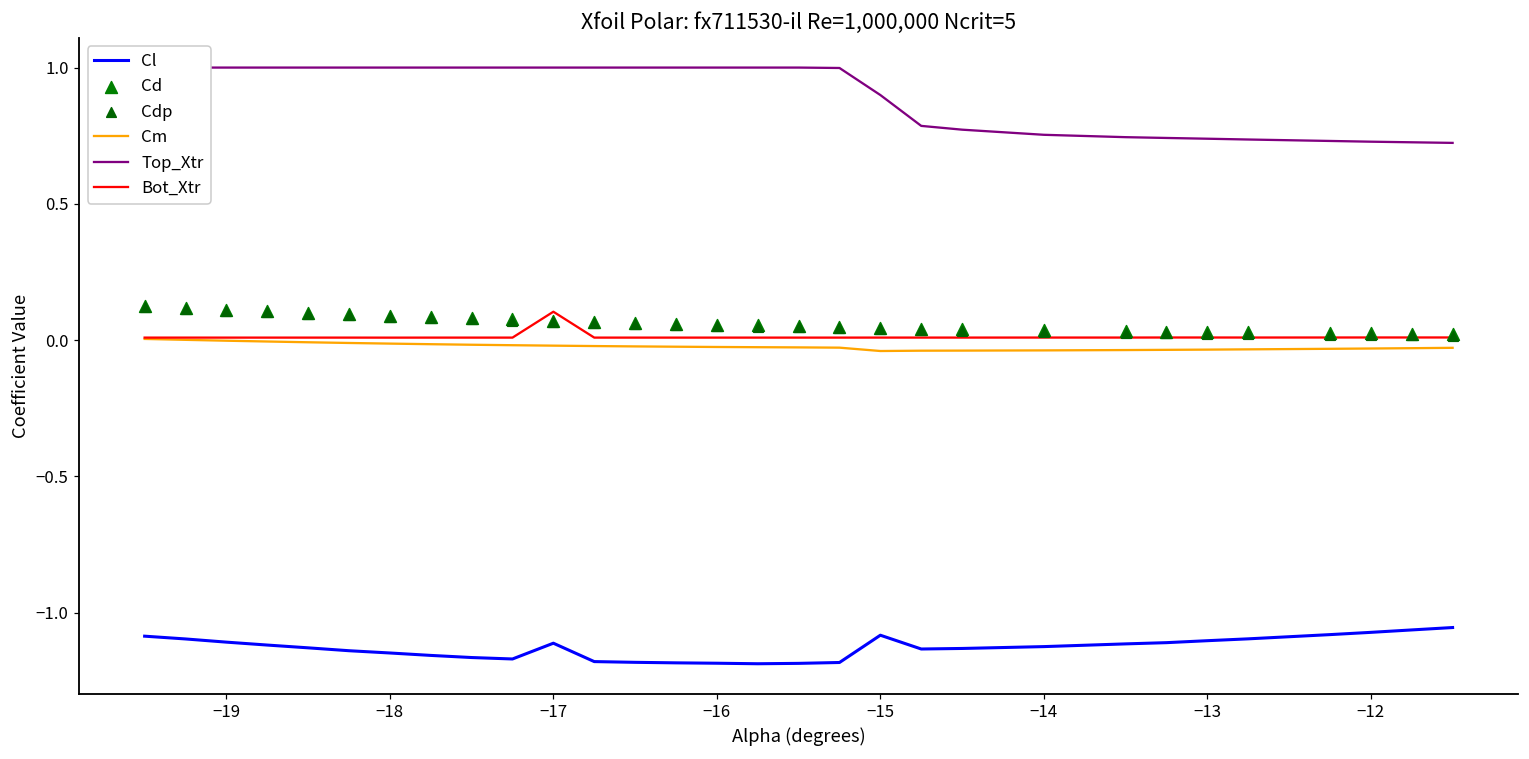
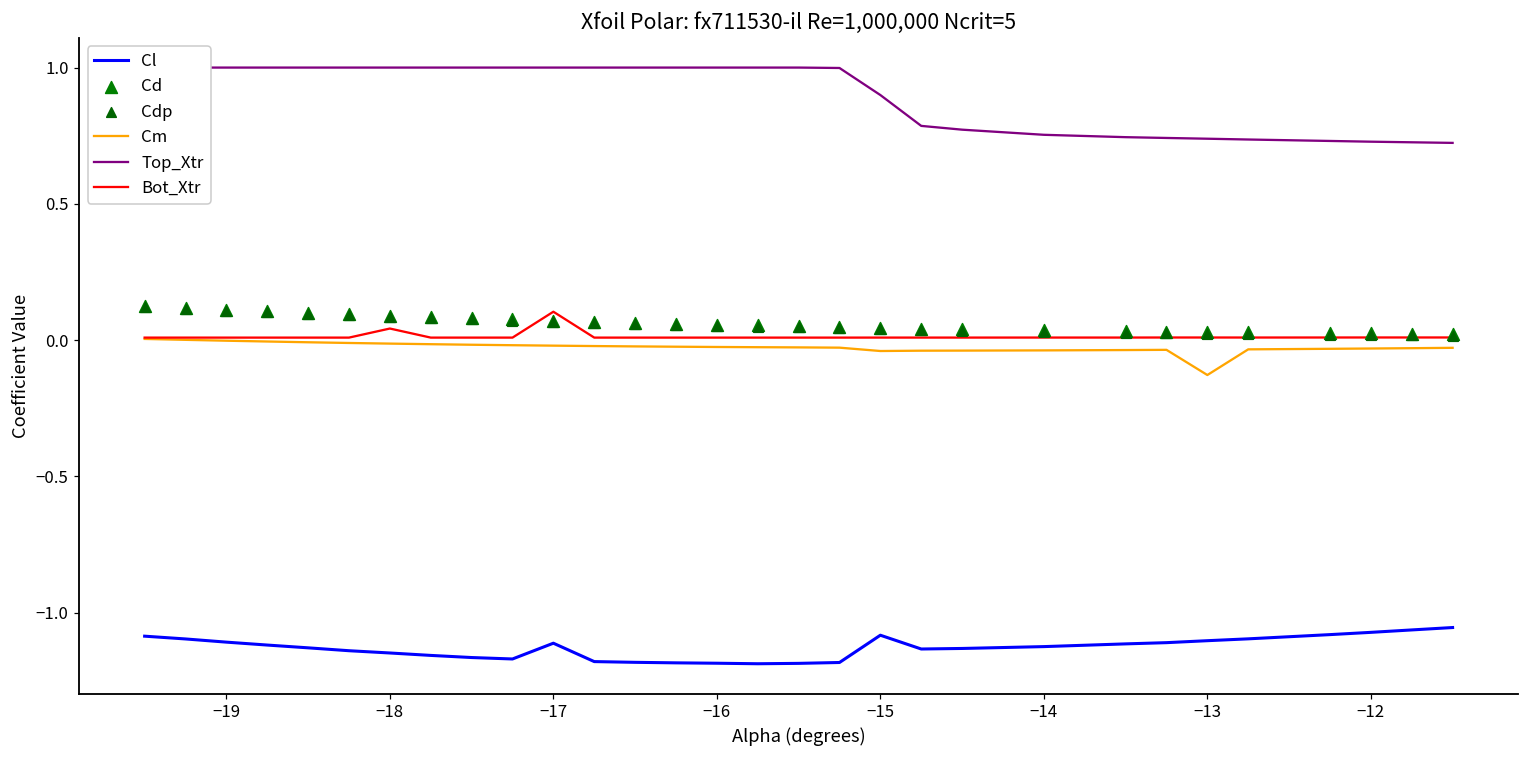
  {
    "Cl": {
      "−19": -1.11,
      "−18": -1.15,
      "−17": -1.11,
      "−16": -1.19,
      "−15": -1.08,
      "−14": -1.13,
      "−13": -1.10,
      "−12": -1.07
    },
    "Cm": {
      "−19": 0.00,
      "−18": -0.01,
      "−17": -0.02,
      "−16": -0.03,
      "−15": -0.04,
      "−14": -0.04,
-     "−13": -0.04,
+     "−13": -0.13,
      "−12": -0.03
    },
    "Top_Xtr": {
      "−19": 1.00,
      "−18": 1.00,
      "−17": 1.00,
      "−16": 1.00,
      "−15": 0.90,
      "−14": 0.75,
      "−13": 0.74,
      "−12": 0.73
    },
    "Bot_Xtr": {
      "−19": 0.01,
-     "−18": 0.01,
+     "−18": 0.04,
      "−17": 0.10,
      "−16": 0.01,
      "−15": 0.01,
      "−14": 0.01,
      "−13": 0.01
    }
  }
